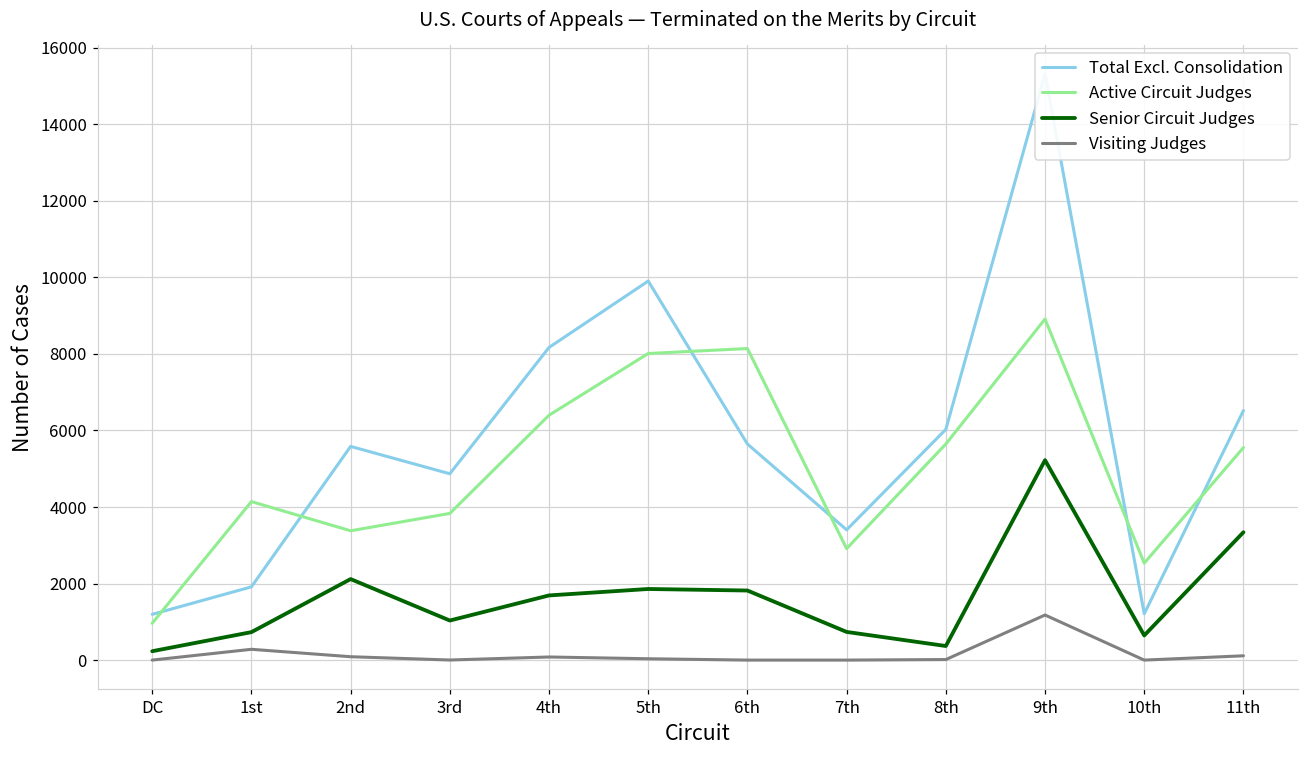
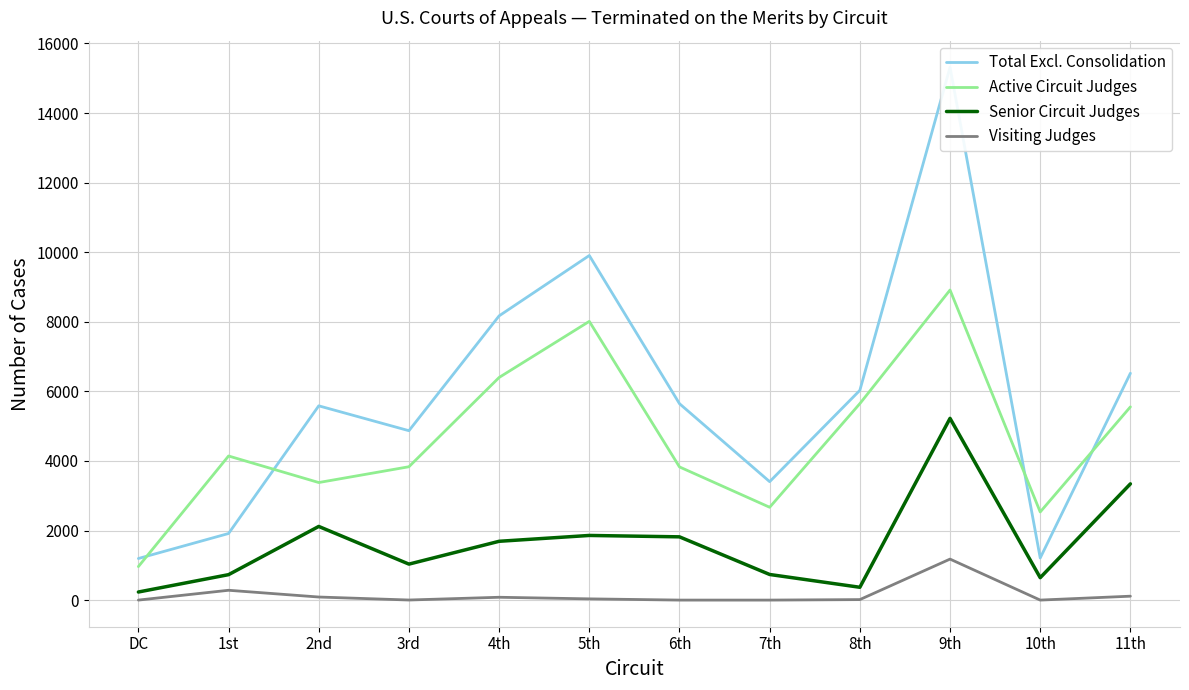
  {
    "Total Excl. Consolidation": {
      "DC": 1200,
      "1st": 1900,
      "2nd": 5600,
      "3rd": 4900,
      "4th": 8200,
      "5th": 9900,
      "6th": 5600,
      "7th": 3400,
      "8th": 6000,
      "10th": 1200,
      "11th": 6500
    },
    "Active Circuit Judges": {
      "DC": 1000,
      "1st": 4100,
      "2nd": 3400,
      "3rd": 3800,
      "4th": 6400,
      "5th": 8000,
-     "6th": 8100,
-     "7th": 2900,
+     "6th": 3800,
+     "7th": 2700,
      "8th": 5600,
      "9th": 8900,
      "10th": 2500,
      "11th": 5600
    },
    "Senior Circuit Judges": {
      "DC": 200,
      "1st": 700,
      "2nd": 2100,
      "3rd": 1000,
      "4th": 1700,
      "5th": 1900,
      "6th": 1800,
      "7th": 700,
      "8th": 400,
      "9th": 5200,
      "10th": 600,
      "11th": 3300
    },
    "Visiting Judges": {
      "DC": 0,
      "1st": 300,
      "2nd": 100,
      "3rd": 0,
      "4th": 100,
      "5th": 0,
      "6th": 0,
      "7th": 0,
      "8th": 0,
      "9th": 1200,
      "10th": 0,
      "11th": 100
    }
  }
